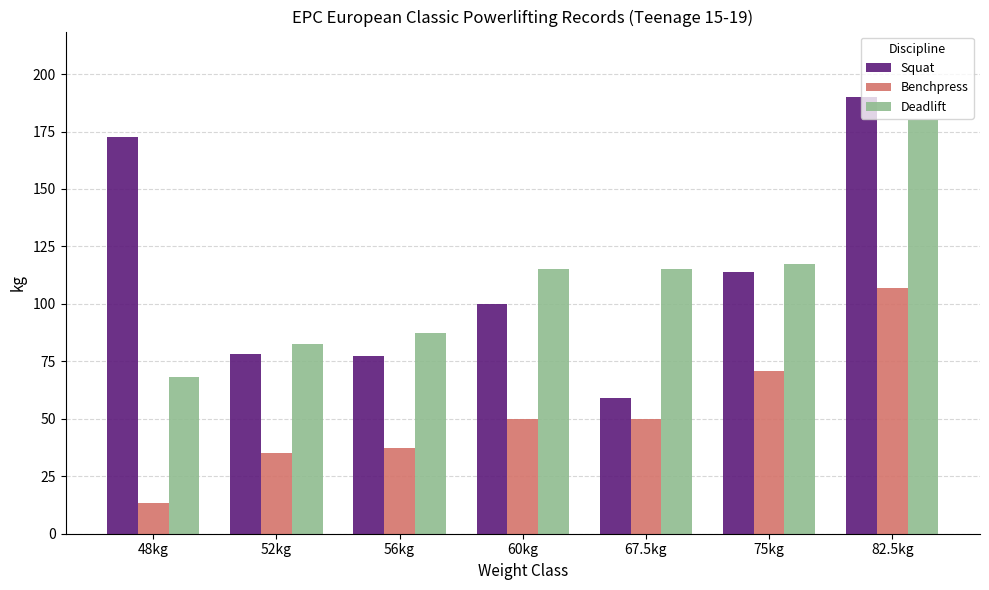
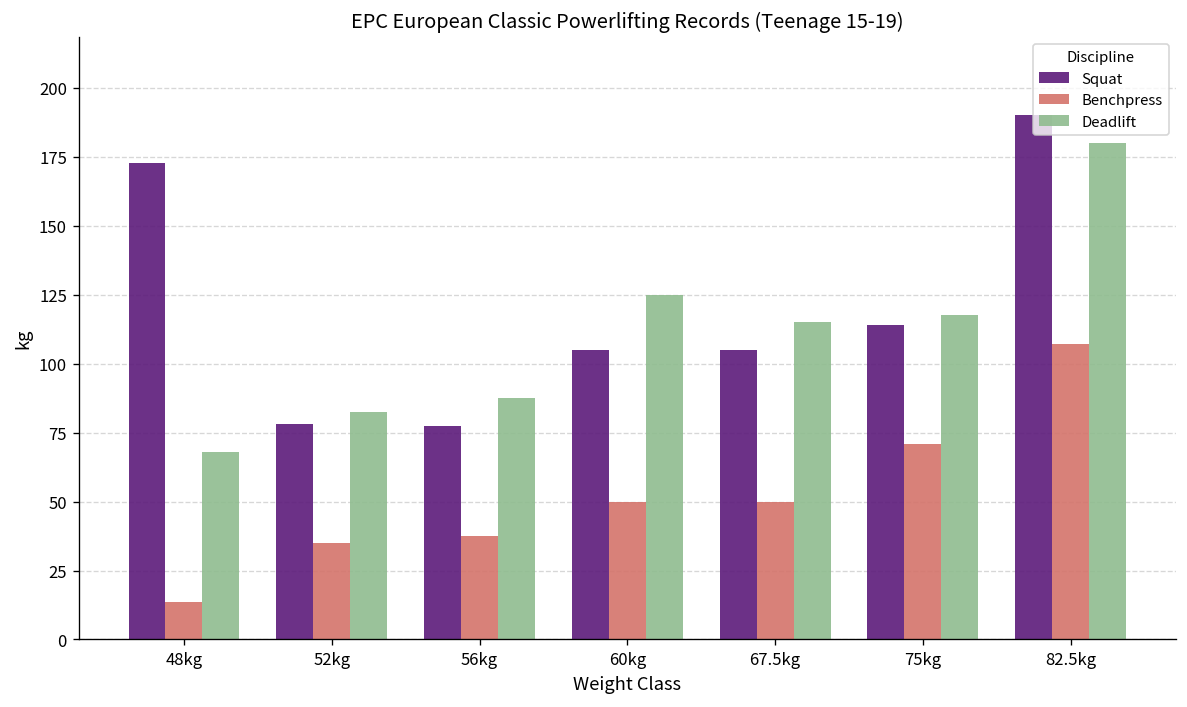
  {
    "Squat": {
      "48kg": 173,
      "52kg": 78,
      "56kg": 78,
-     "60kg": 100,
-     "67.5kg": 59,
+     "60kg": 105,
+     "67.5kg": 105,
      "75kg": 114
    },
    "Benchpress": {
      "48kg": 14,
      "52kg": 35,
      "56kg": 38,
      "60kg": 50,
      "67.5kg": 50,
      "75kg": 71,
      "82.5kg": 107
    },
    "Deadlift": {
      "48kg": 68,
      "52kg": 83,
      "56kg": 88,
-     "60kg": 115,
+     "60kg": 125,
      "67.5kg": 115,
      "75kg": 118,
      "82.5kg": 180
    }
  }
